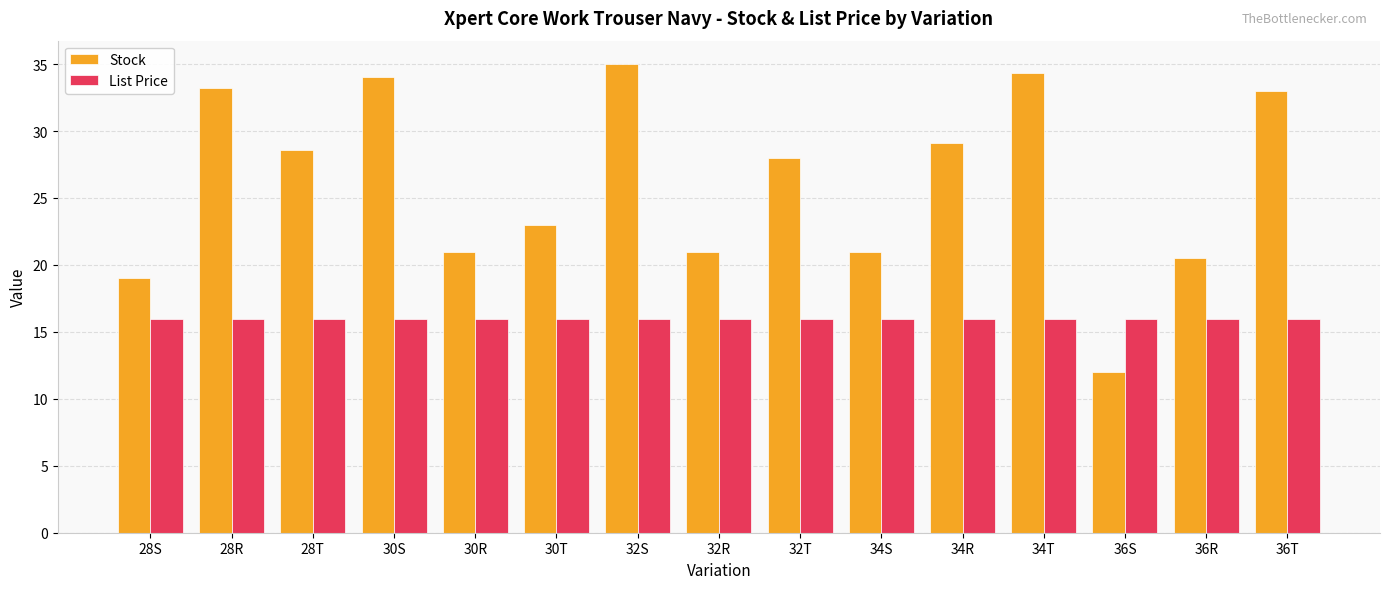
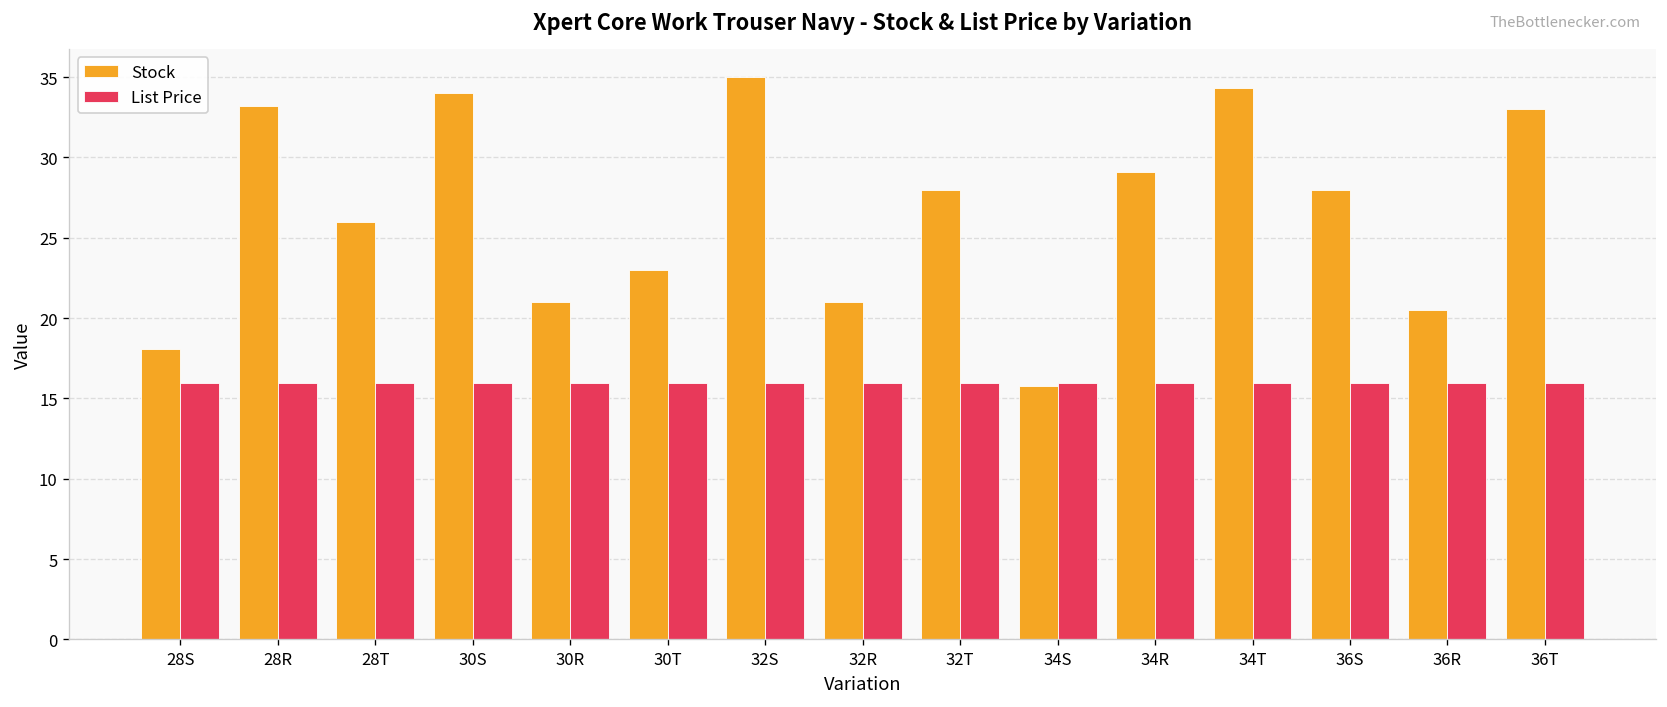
  {
    "Stock": {
-     "28S": 19.0,
+     "28S": 18.1,
      "28R": 33.2,
-     "28T": 28.6,
+     "28T": 26.0,
      "30S": 34.0,
      "30R": 21.0,
      "30T": 23.0,
      "32S": 35.0,
      "32R": 21.0,
      "32T": 28.0,
-     "34S": 21.0,
+     "34S": 15.8,
      "34R": 29.1,
      "34T": 34.3,
-     "36S": 12,
+     "36S": 28,
      "36R": 20.5,
      "36T": 33.0
    },
    "List Price": {
      "28S": 16.0,
      "28R": 16.0,
      "28T": 16.0,
      "30S": 16.0,
      "30R": 16.0,
      "30T": 16.0,
      "32S": 16.0,
      "32R": 16.0,
      "32T": 16.0,
      "34S": 16.0,
      "34R": 16.0,
      "34T": 16.0,
      "36S": 16.0,
      "36R": 16.0,
      "36T": 16.0
    }
  }
